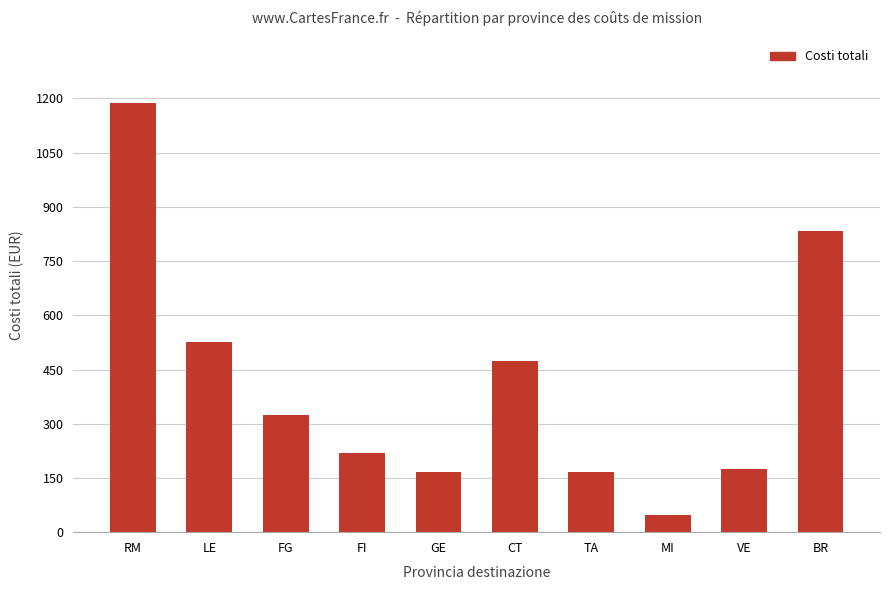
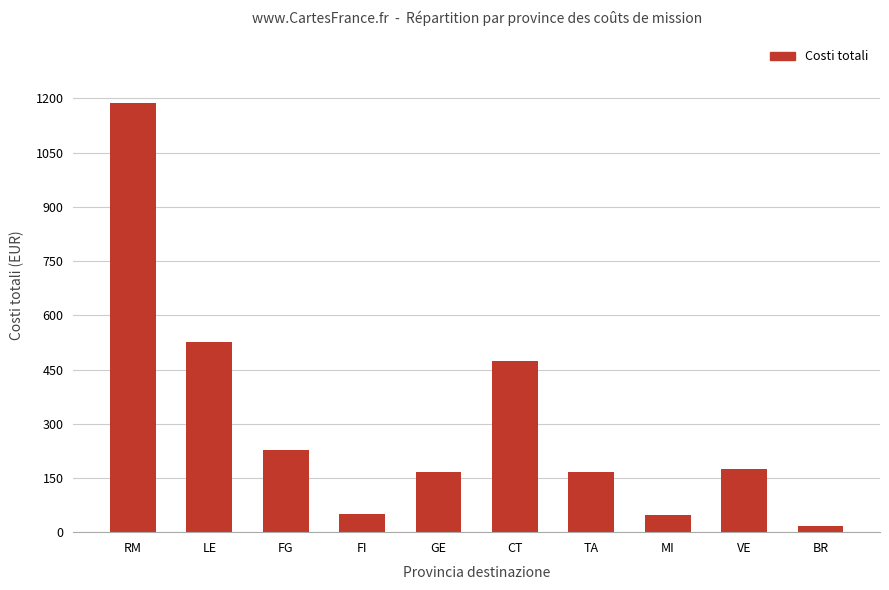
  {
    "RM": 1190,
    "LE": 530,
-   "FG": 320,
-   "FI": 220,
+   "FG": 230,
+   "FI": 50,
    "GE": 170,
    "CT": 470,
    "TA": 170,
    "MI": 50,
    "VE": 180,
-   "BR": 830
+   "BR": 20
  }
